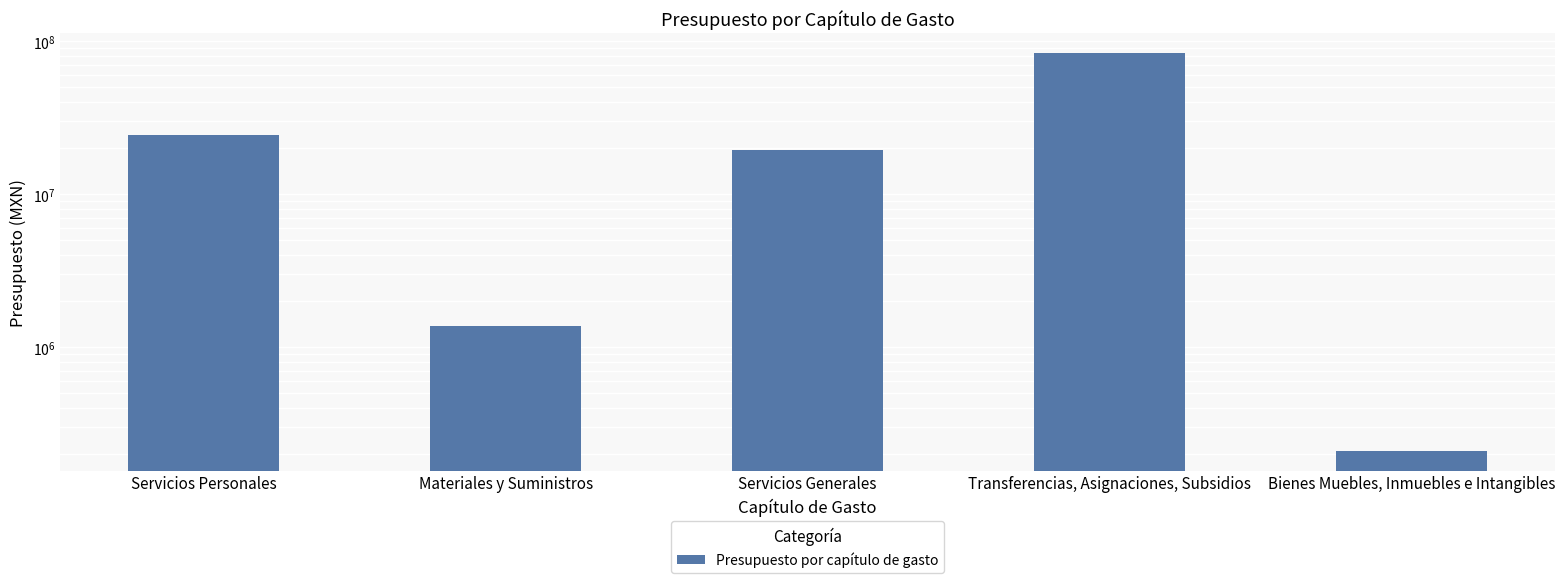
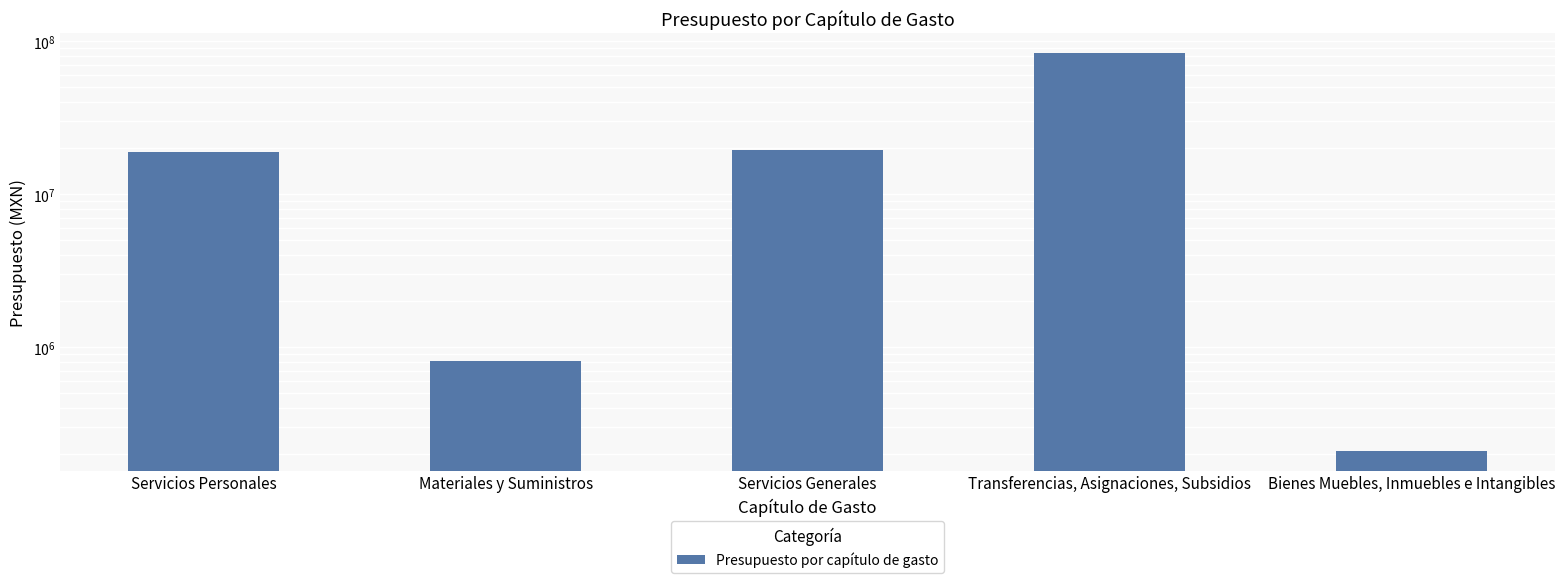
  {
-   "Servicios Personales": 24000000,
-   "Materiales y Suministros": 1400000,
+   "Servicios Personales": 19000000,
+   "Materiales y Suministros": 800000,
    "Servicios Generales": 19000000,
    "Transferencias, Asignaciones, Subsidios": 80000000,
    "Bienes Muebles, Inmuebles e Intangibles": 210000
  }
